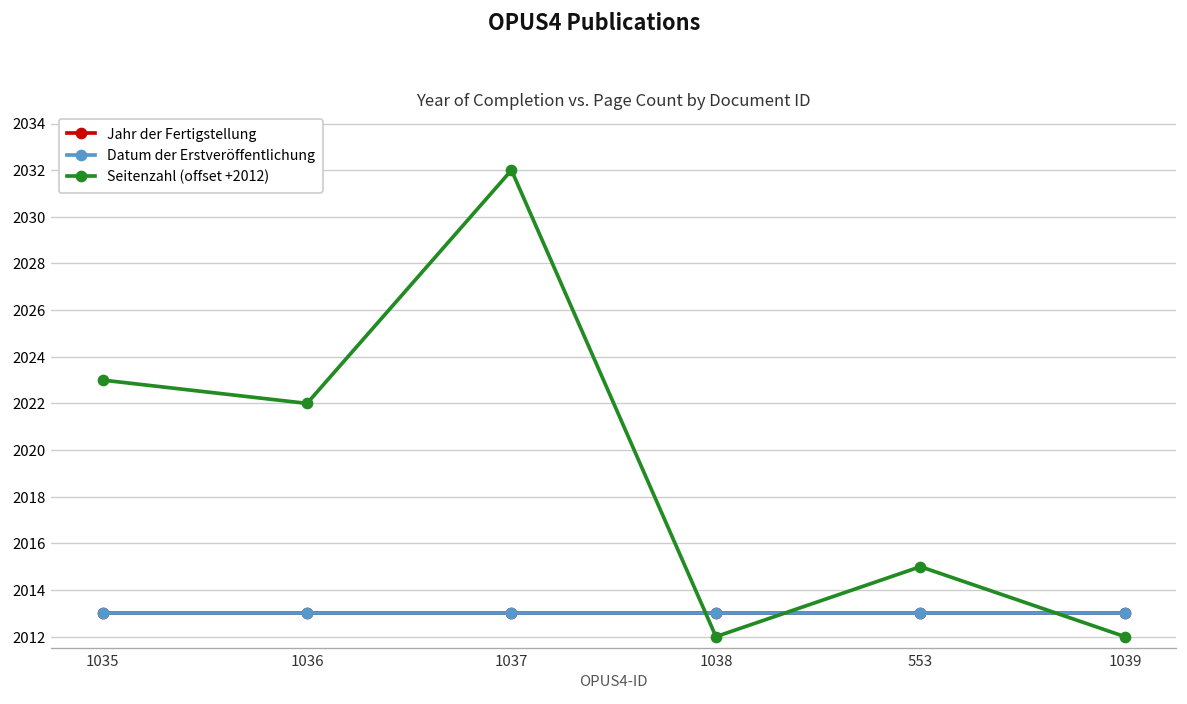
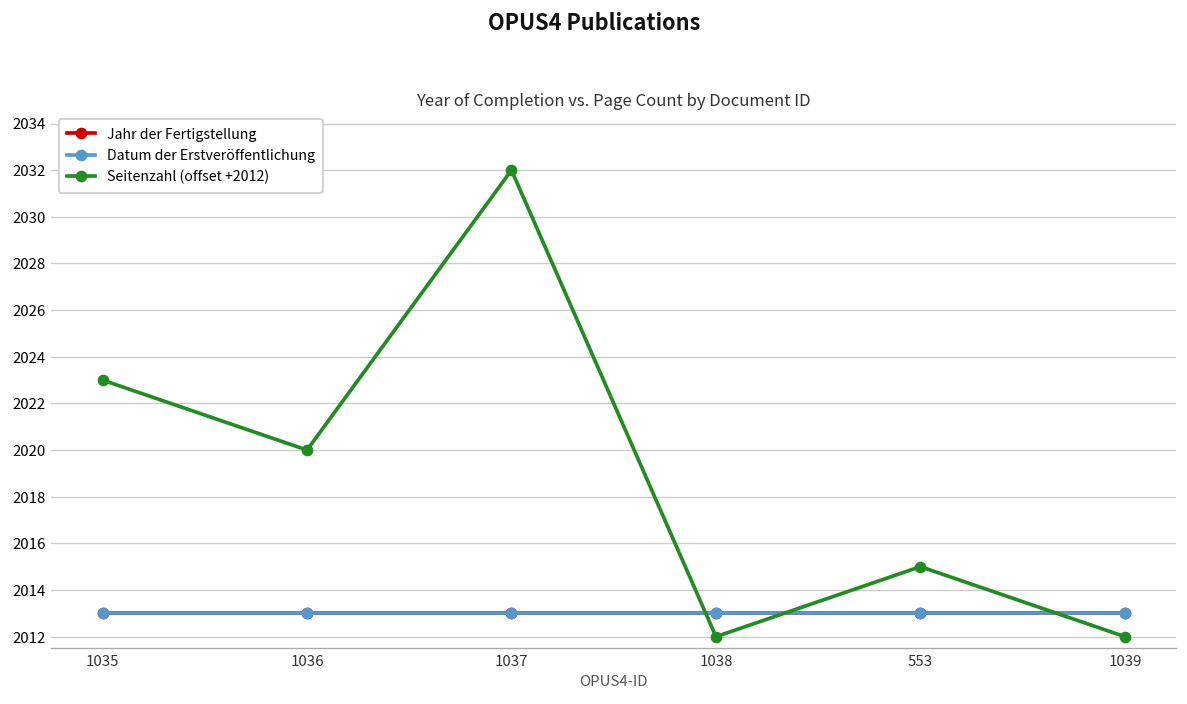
  {
    "Datum der Erstveröffentlichung": {
      "1035": 2013.0,
      "1036": 2013.0,
      "1037": 2013.0,
      "1038": 2013.0,
      "553": 2013.0,
      "1039": 2013.0
    },
    "Seitenzahl (offset +2012)": {
      "1035": 2023.0,
-     "1036": 2022.0,
+     "1036": 2020.0,
      "1037": 2032.0,
      "1038": 2012.0,
      "553": 2015.0,
      "1039": 2012.0
    }
  }
